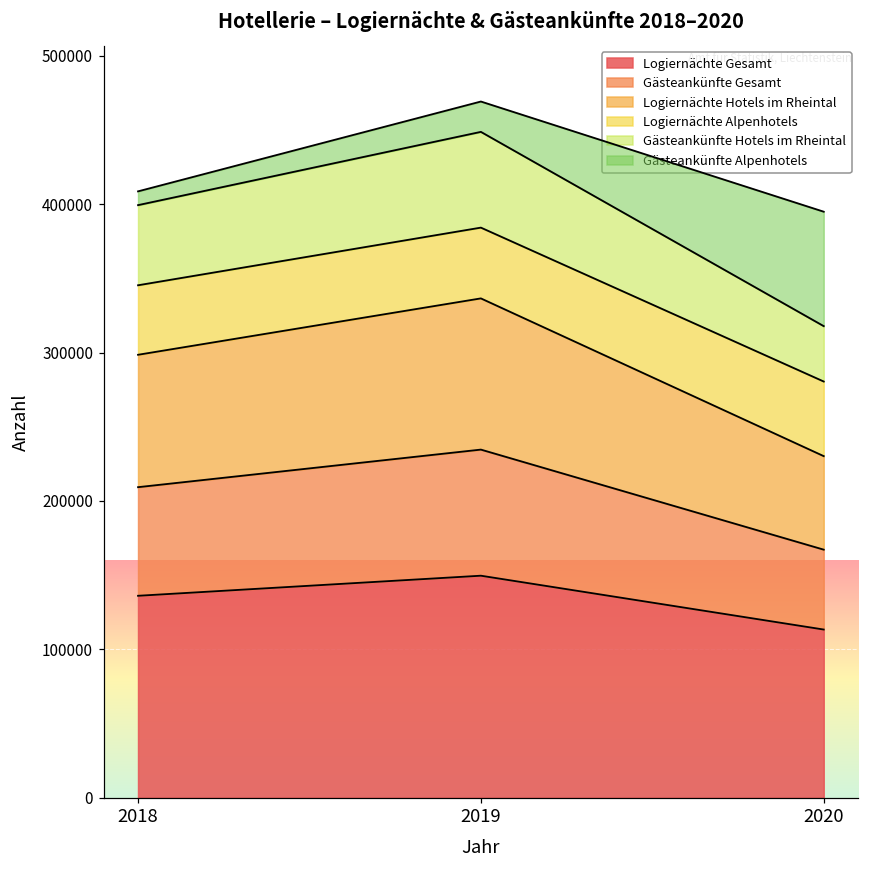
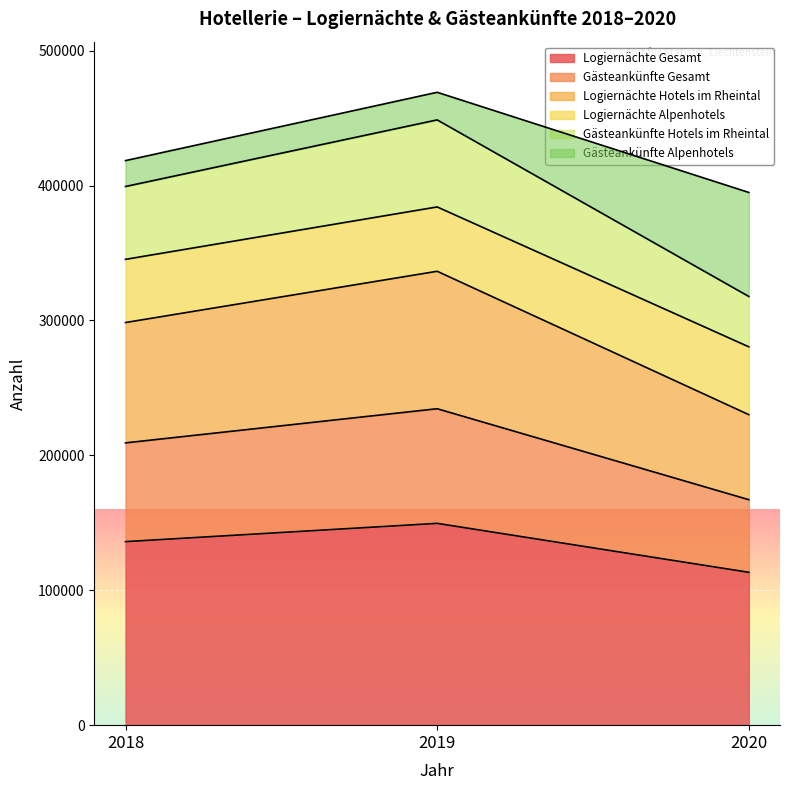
  {
    "Gästeankünfte Alpenhotels": {
-     "2018": 9000,
+     "2018": 19000,
      "2019": 20000,
      "2020": 77000
    }
  }
